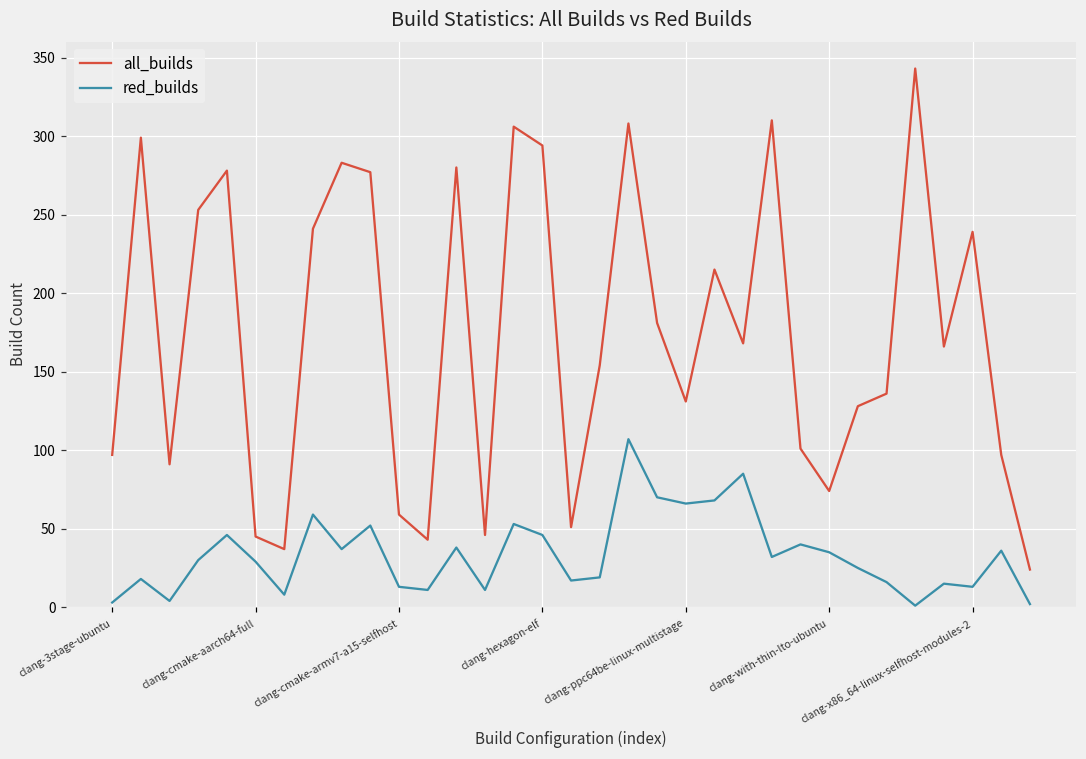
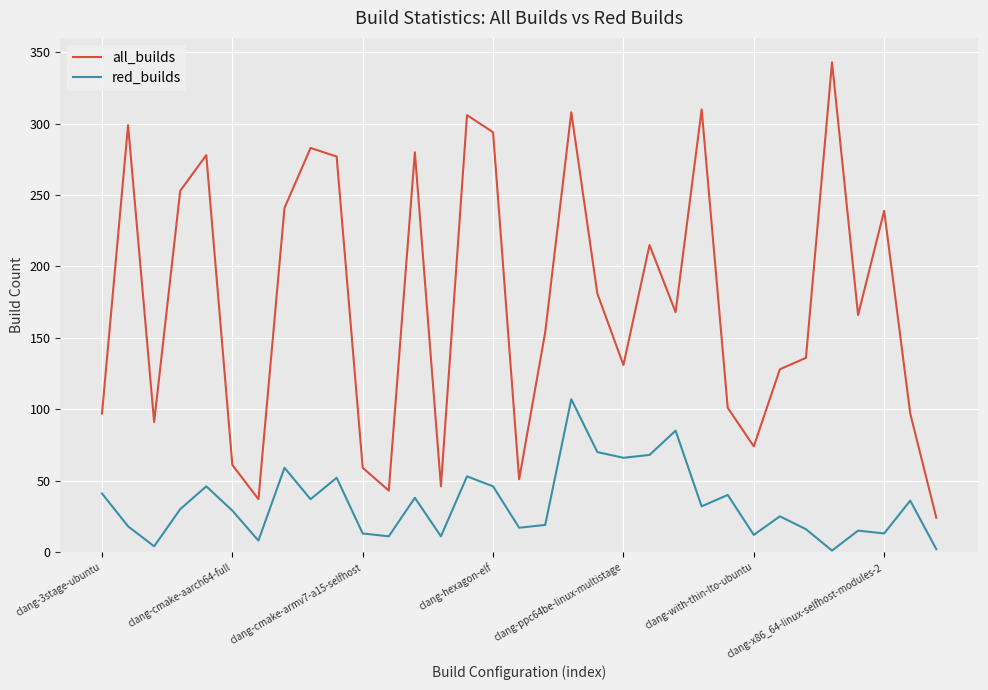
  {
    "all_builds": {
      "clang-3stage-ubuntu": 97,
-     "clang-cmake-aarch64-full": 45,
+     "clang-cmake-aarch64-full": 61,
      "clang-cmake-armv7-a15-selfhost": 59,
      "clang-hexagon-elf": 294,
      "clang-ppc64be-linux-multistage": 131,
      "clang-with-thin-lto-ubuntu": 74,
      "clang-x86_64-linux-selfhost-modules-2": 239
    },
    "red_builds": {
-     "clang-3stage-ubuntu": 3,
+     "clang-3stage-ubuntu": 41,
      "clang-cmake-aarch64-full": 29,
      "clang-cmake-armv7-a15-selfhost": 13,
      "clang-hexagon-elf": 46,
      "clang-ppc64be-linux-multistage": 66,
-     "clang-with-thin-lto-ubuntu": 35,
+     "clang-with-thin-lto-ubuntu": 12,
      "clang-x86_64-linux-selfhost-modules-2": 13
    }
  }
